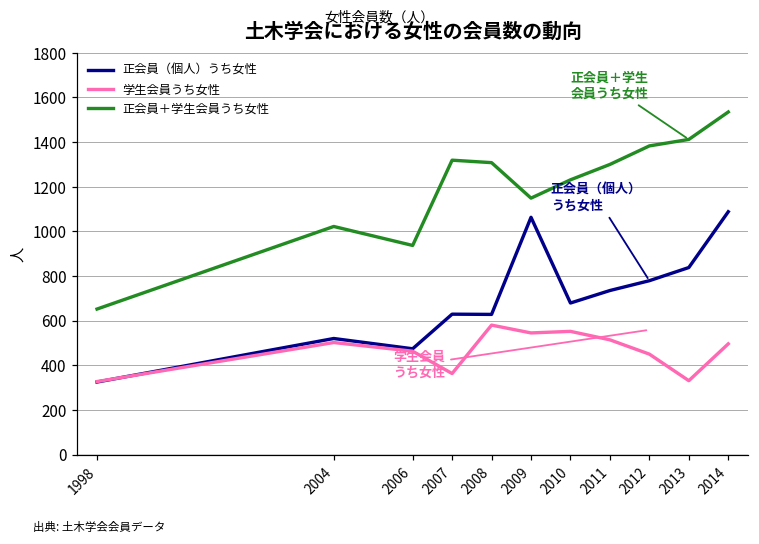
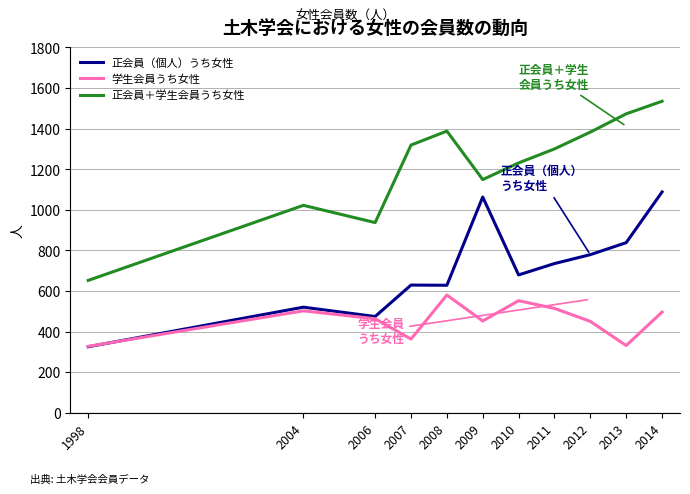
  {
    "正会員（個人）うち女性": {
      "2004": 520,
      "2007": 630,
      "2008": 630,
      "2009": 1060,
      "2010": 680,
      "2011": 740,
      "2012": 780,
      "2013": 840,
      "2014": 1090
    },
    "学生会員うち女性": {
      "2004": 500,
      "2007": 360,
      "2008": 580,
-     "2009": 550,
+     "2009": 450,
      "2010": 550,
      "2011": 510,
      "2012": 450,
      "2013": 330,
      "2014": 500
    },
    "正会員＋学生会員うち女性": {
      "1998": 650,
      "2004": 1020,
      "2006": 940,
      "2007": 1320,
-     "2008": 1310,
+     "2008": 1390,
      "2009": 1150,
      "2010": 1230,
      "2011": 1300,
      "2012": 1380,
-     "2013": 1410,
+     "2013": 1470,
      "2014": 1540
    }
  }
